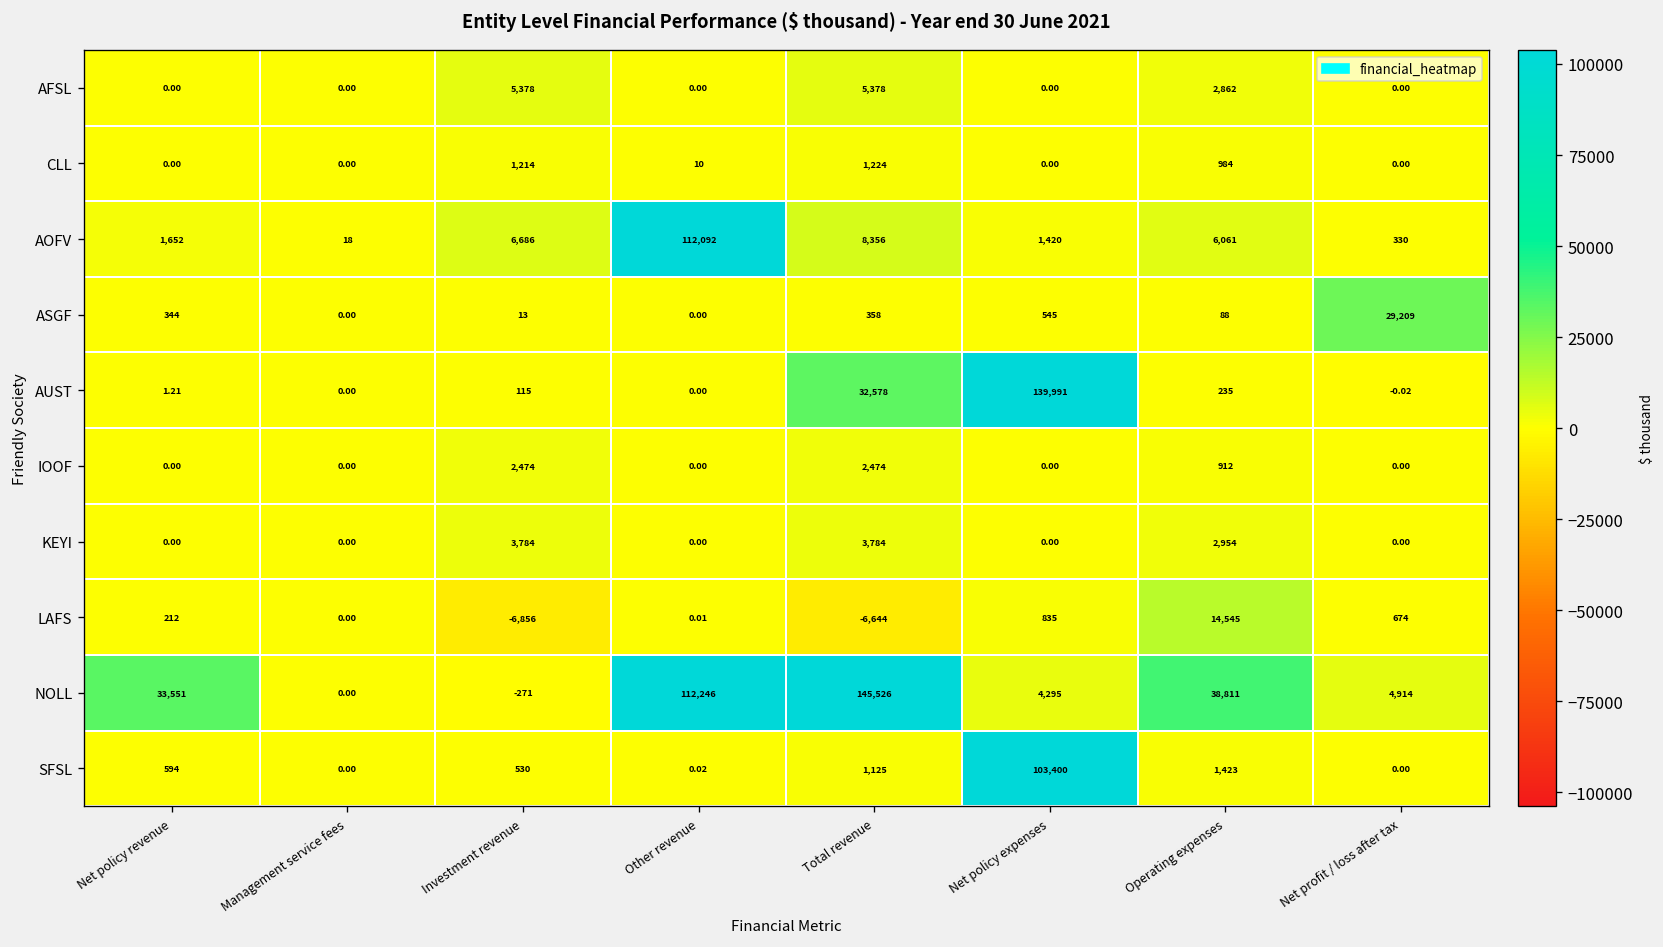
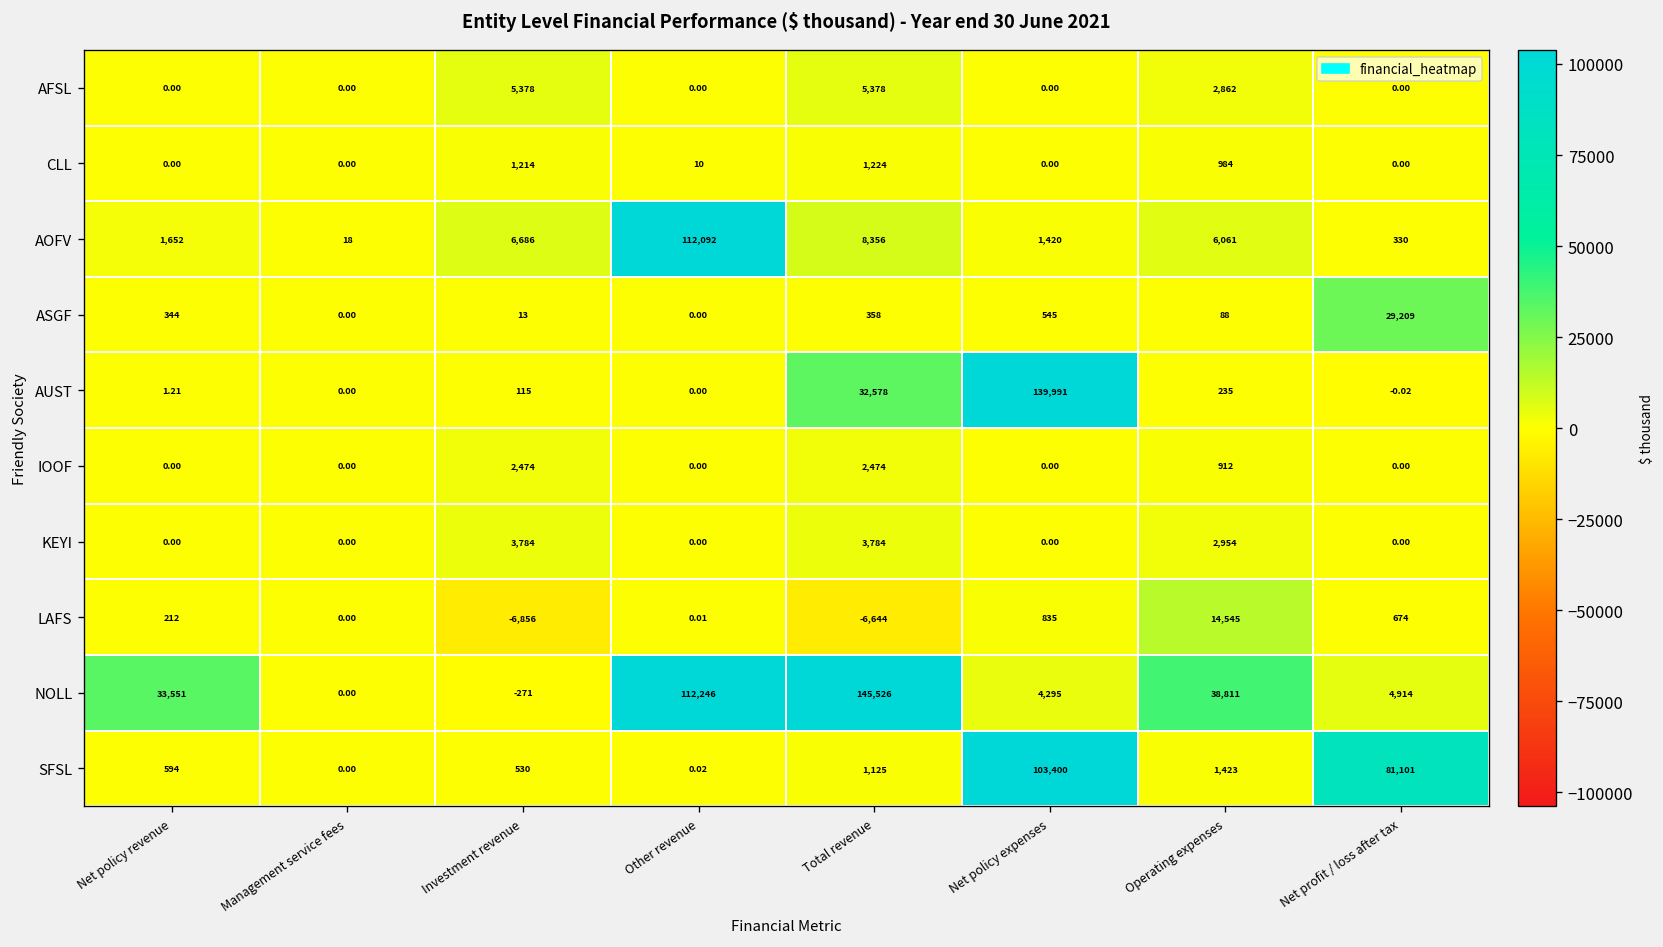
  {
    "AFSL": {
      "Net policy revenue": "0.00",
      "Management service fees": "0.00",
      "Investment revenue": "5,378",
      "Other revenue": "0.00",
      "Total revenue": "5,378",
      "Net policy expenses": "0.00",
      "Operating expenses": "2,862",
      "Net profit / loss after tax": "0.00"
    },
    "CLL": {
      "Net policy revenue": "0.00",
      "Management service fees": "0.00",
      "Investment revenue": "1,214",
      "Other revenue": "10",
      "Total revenue": "1,224",
      "Net policy expenses": "0.00",
      "Operating expenses": "984",
      "Net profit / loss after tax": "0.00"
    },
    "AOFV": {
      "Net policy revenue": "1,652",
      "Management service fees": "18",
      "Investment revenue": "6,686",
      "Other revenue": "112,092",
      "Total revenue": "8,356",
      "Net policy expenses": "1,420",
      "Operating expenses": "6,061",
      "Net profit / loss after tax": "330"
    },
    "ASGF": {
      "Net policy revenue": "344",
      "Management service fees": "0.00",
      "Investment revenue": "13",
      "Other revenue": "0.00",
      "Total revenue": "358",
      "Net policy expenses": "545",
      "Operating expenses": "88",
      "Net profit / loss after tax": "29,209"
    },
    "AUST": {
      "Net policy revenue": "1.21",
      "Management service fees": "0.00",
      "Investment revenue": "115",
      "Other revenue": "0.00",
      "Total revenue": "32,578",
      "Net policy expenses": "139,991",
      "Operating expenses": "235",
      "Net profit / loss after tax": "-0.02"
    },
    "IOOF": {
      "Net policy revenue": "0.00",
      "Management service fees": "0.00",
      "Investment revenue": "2,474",
      "Other revenue": "0.00",
      "Total revenue": "2,474",
      "Net policy expenses": "0.00",
      "Operating expenses": "912",
      "Net profit / loss after tax": "0.00"
    },
    "KEYI": {
      "Net policy revenue": "0.00",
      "Management service fees": "0.00",
      "Investment revenue": "3,784",
      "Other revenue": "0.00",
      "Total revenue": "3,784",
      "Net policy expenses": "0.00",
      "Operating expenses": "2,954",
      "Net profit / loss after tax": "0.00"
    },
    "LAFS": {
      "Net policy revenue": "212",
      "Management service fees": "0.00",
      "Investment revenue": "-6,856",
      "Other revenue": "0.01",
      "Total revenue": "-6,644",
      "Net policy expenses": "835",
      "Operating expenses": "14,545",
      "Net profit / loss after tax": "674"
    },
    "NOLL": {
      "Net policy revenue": "33,551",
      "Management service fees": "0.00",
      "Investment revenue": "-271",
      "Other revenue": "112,246",
      "Total revenue": "145,526",
      "Net policy expenses": "4,295",
      "Operating expenses": "38,811",
      "Net profit / loss after tax": "4,914"
    },
    "SFSL": {
      "Net policy revenue": "594",
      "Management service fees": "0.00",
      "Investment revenue": "530",
      "Other revenue": "0.02",
      "Total revenue": "1,125",
      "Net policy expenses": "103,400",
      "Operating expenses": "1,423",
-     "Net profit / loss after tax": "0.00"
+     "Net profit / loss after tax": "81,101"
    }
  }
